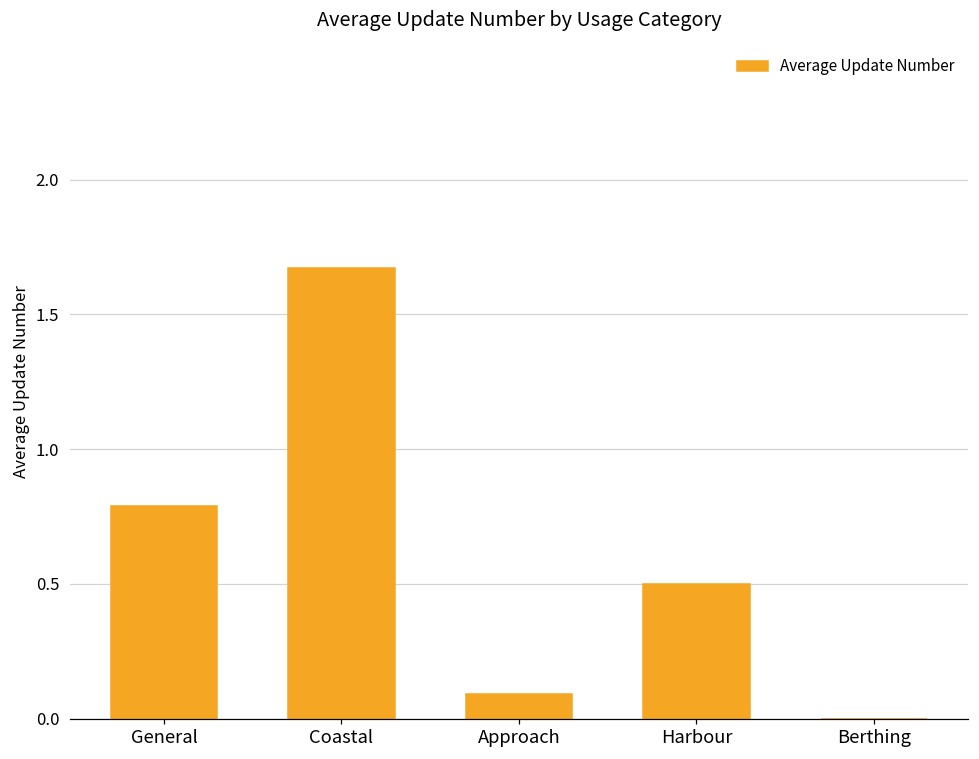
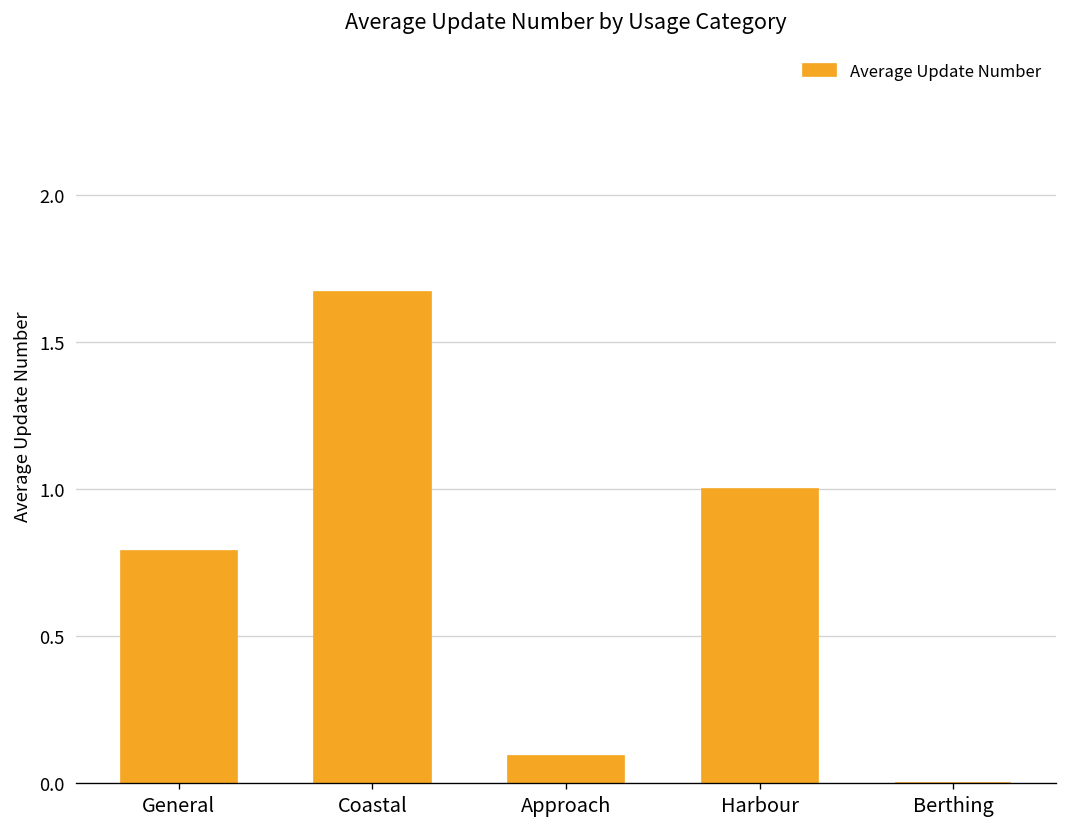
  {
    "General": 0.8,
    "Coastal": 1.67,
    "Approach": 0.1,
-   "Harbour": 0.5,
+   "Harbour": 1.0,
    "Berthing": 0.0
  }
